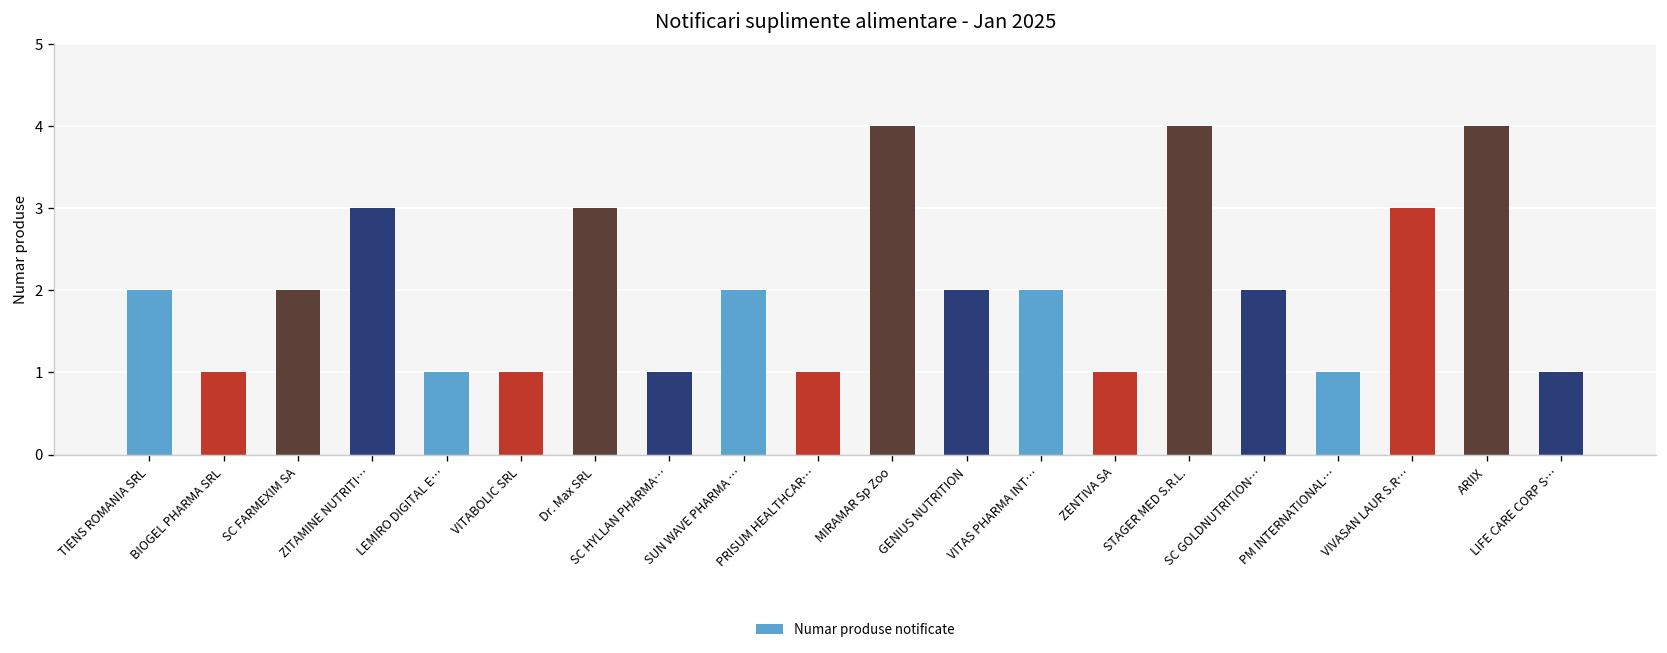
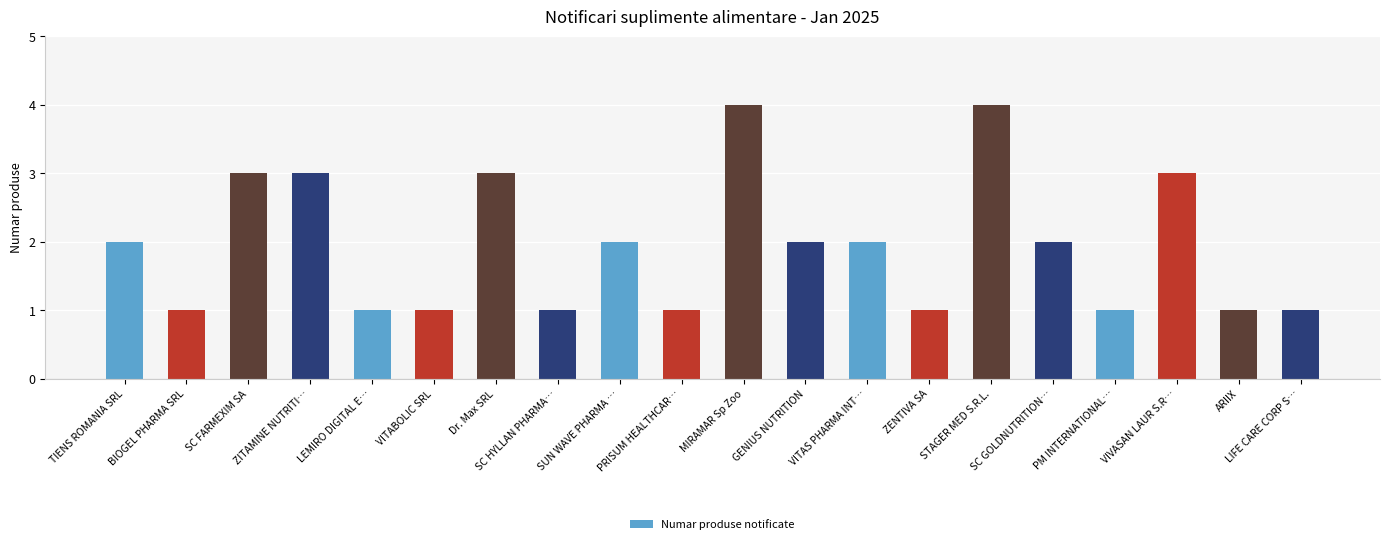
  {
    "TIENS ROMANIA SRL": 2,
    "BIOGEL PHARMA SRL": 1,
-   "SC FARMEXIM SA": 2,
+   "SC FARMEXIM SA": 3,
    "ZITAMINE NUTRITI…": 3,
    "LEMIRO DIGITAL E…": 1,
    "VITABOLIC SRL": 1,
    "Dr. Max SRL": 3,
    "SC HYLLAN PHARMA…": 1,
    "SUN WAVE PHARMA …": 2,
    "PRISUM HEALTHCAR…": 1,
    "MIRAMAR Sp Zoo": 4,
    "GENIUS NUTRITION": 2,
    "VITAS PHARMA INT…": 2,
    "ZENTIVA SA": 1,
    "STAGER MED S.R.L.": 4,
    "SC GOLDNUTRITION…": 2,
    "PM INTERNATIONAL…": 1,
    "VIVASAN LAUR S.R…": 3,
-   "ARIIX": 4,
+   "ARIIX": 1,
    "LIFE CARE CORP S…": 1
  }
